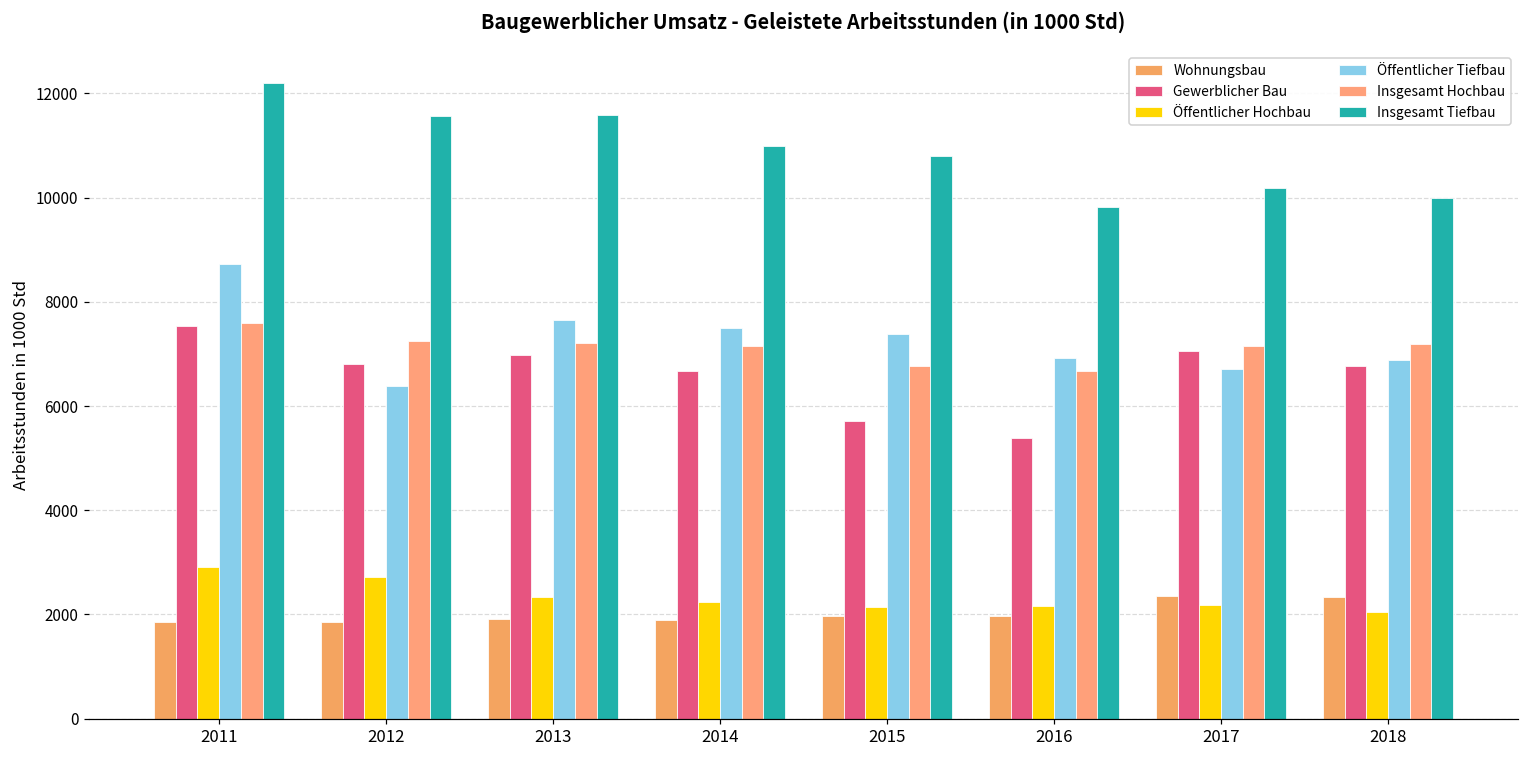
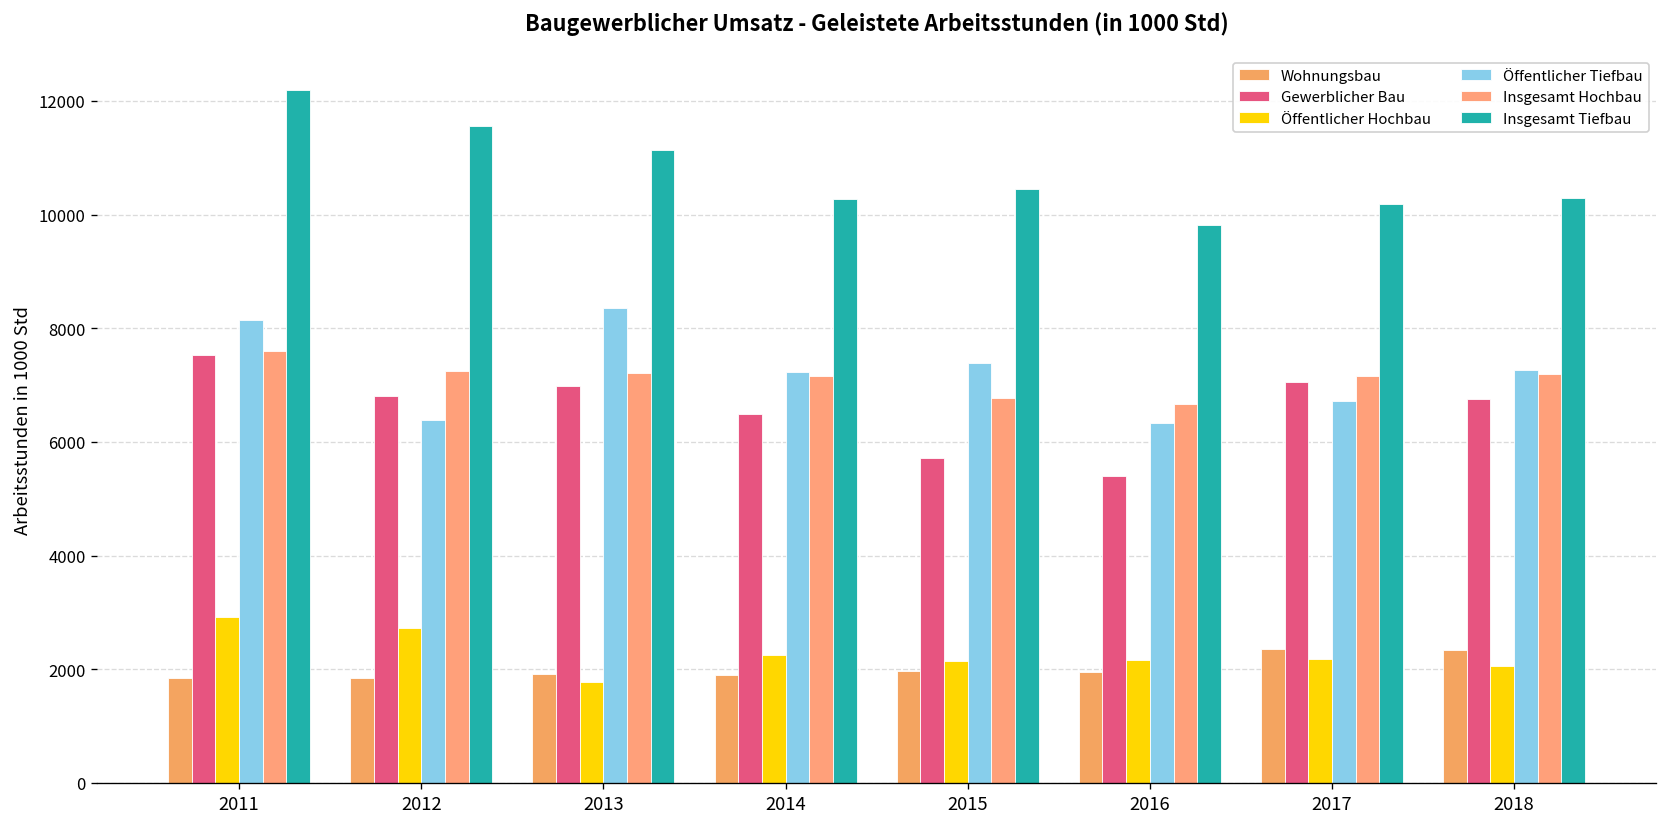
  {
    "Gewerblicher Bau": {
      "2011": 7500,
      "2012": 6800,
      "2013": 7000,
-     "2014": 6700,
+     "2014": 6500,
      "2015": 5700,
      "2016": 5400,
      "2017": 7000,
      "2018": 6800
    },
    "Öffentlicher Hochbau": {
      "2011": 2900,
      "2012": 2700,
-     "2013": 2300,
+     "2013": 1800,
      "2014": 2200,
      "2015": 2100,
      "2016": 2200,
      "2017": 2200,
      "2018": 2100
    },
    "Öffentlicher Tiefbau": {
-     "2011": 8700,
+     "2011": 8100,
      "2012": 6400,
-     "2013": 7600,
-     "2014": 7500,
+     "2013": 8400,
+     "2014": 7200,
      "2015": 7400,
-     "2016": 6900,
+     "2016": 6300,
      "2017": 6700,
-     "2018": 6900
+     "2018": 7300
    },
    "Insgesamt Tiefbau": {
      "2011": 12200,
      "2012": 11600,
-     "2013": 11600,
-     "2014": 11000,
-     "2015": 10800,
+     "2013": 11100,
+     "2014": 10300,
+     "2015": 10400,
      "2016": 9800,
      "2017": 10200,
-     "2018": 10000
+     "2018": 10300
    }
  }
